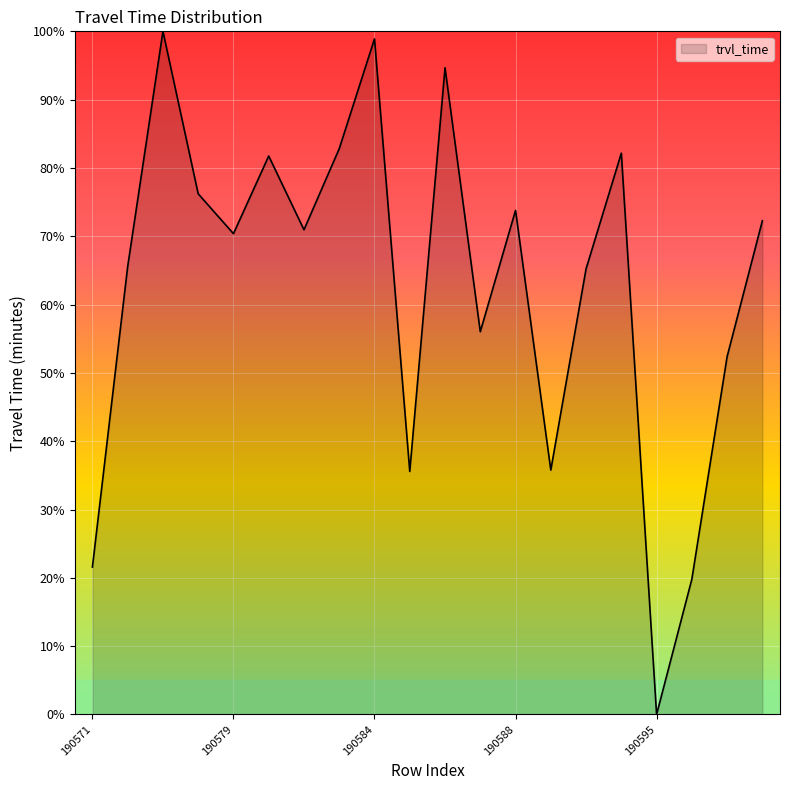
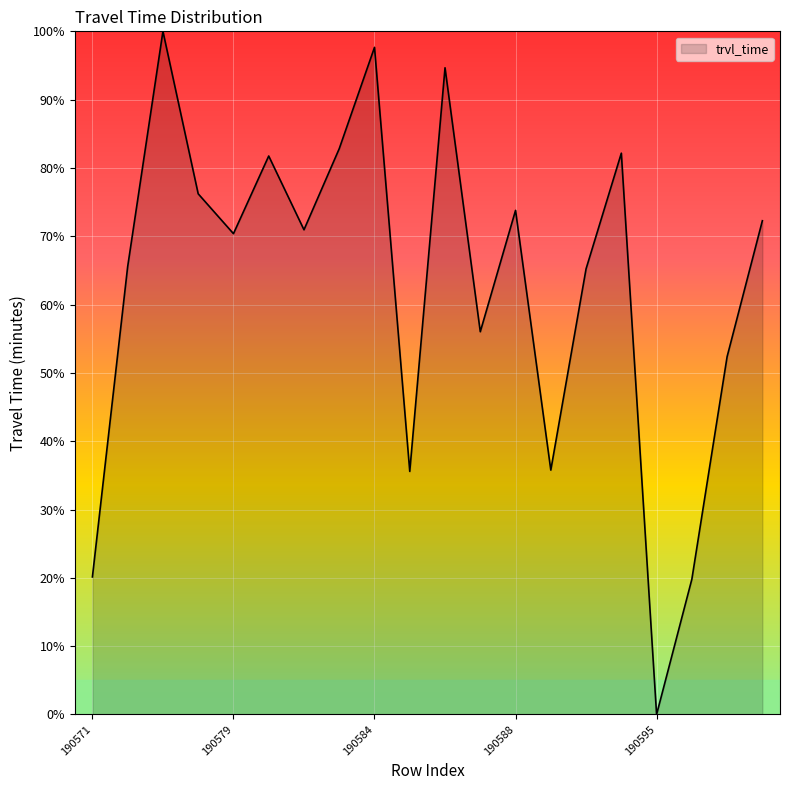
  {
-   "190571": "22%",
+   "190571": "20%",
    "190579": "70%",
-   "190584": "99%",
+   "190584": "98%",
    "190588": "74%"
  }
